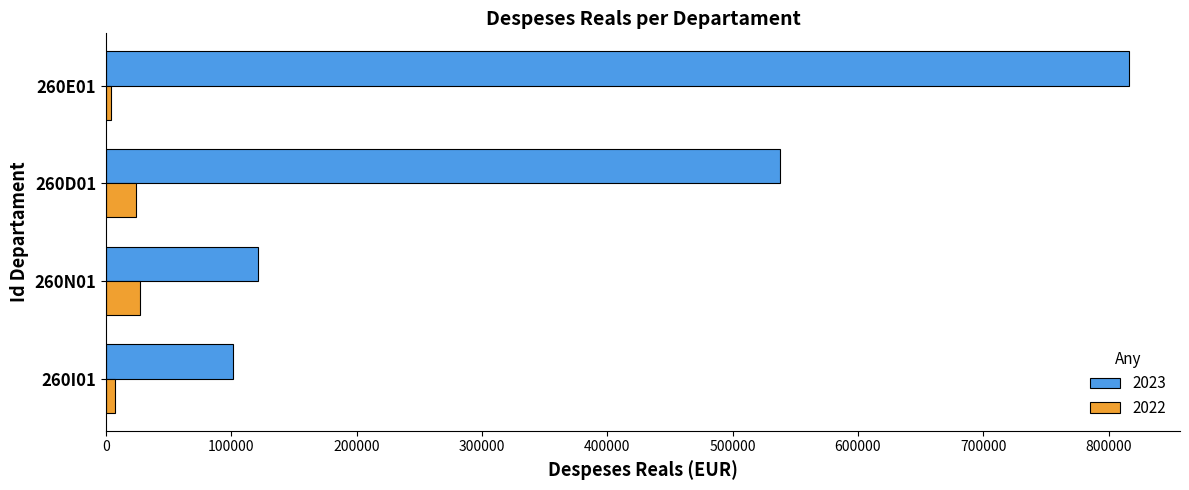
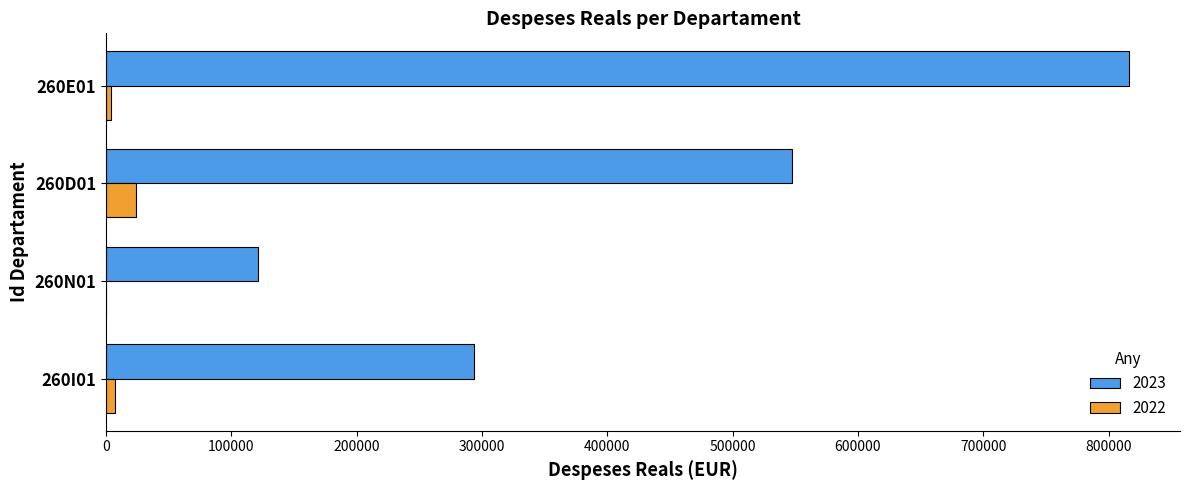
  {
    "2023": {
      "260E01": 816000,
-     "260D01": 538000,
+     "260D01": 548000,
      "260N01": 121000,
-     "260I01": 101000
+     "260I01": 294000
    },
    "2022": {
      "260E01": 4000,
      "260D01": 24000,
-     "260N01": 27000,
+     "260N01": 0,
      "260I01": 7000
    }
  }
